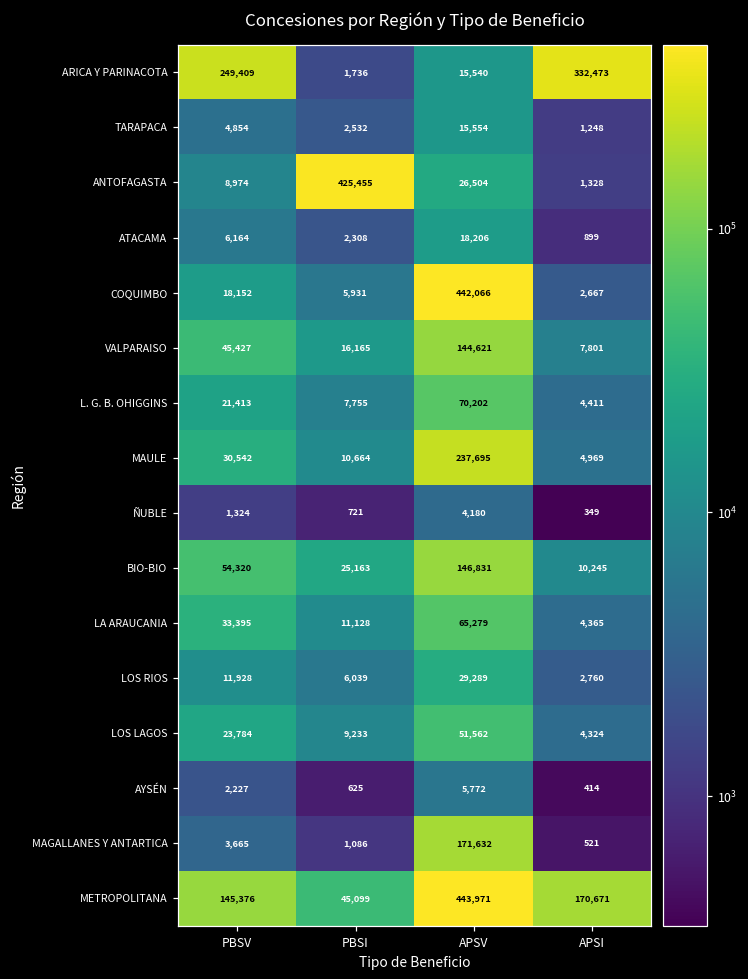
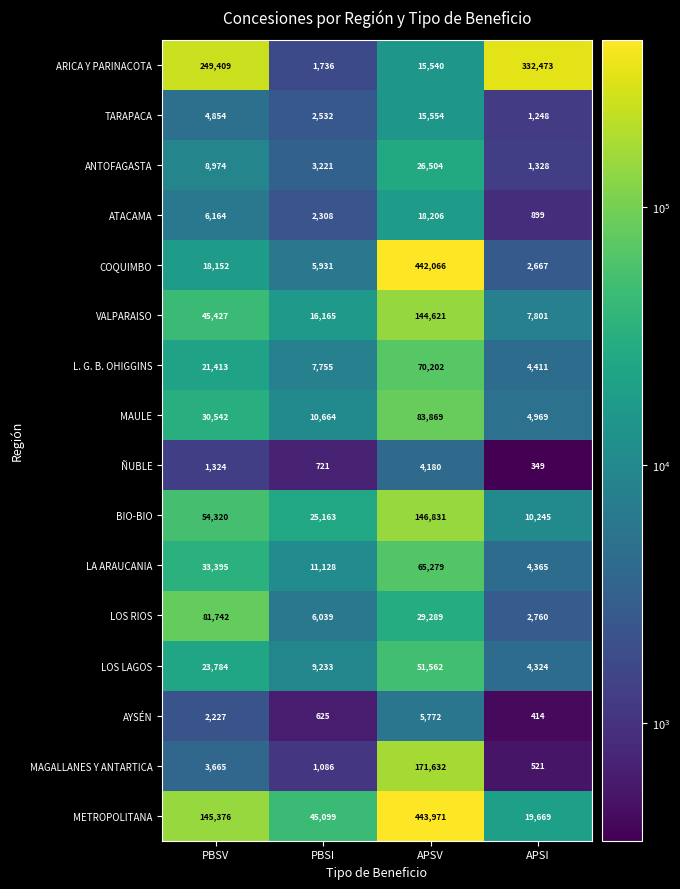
  {
    "ARICA Y PARINACOTA": {
      "PBSV": "249,409",
      "PBSI": "1,736",
      "APSV": "15,540",
      "APSI": "332,473"
    },
    "TARAPACA": {
      "PBSV": "4,854",
      "PBSI": "2,532",
      "APSV": "15,554",
      "APSI": "1,248"
    },
    "ANTOFAGASTA": {
      "PBSV": "8,974",
-     "PBSI": "425,455",
+     "PBSI": "3,221",
      "APSV": "26,504",
      "APSI": "1,328"
    },
    "ATACAMA": {
      "PBSV": "6,164",
      "PBSI": "2,308",
      "APSV": "18,206",
      "APSI": "899"
    },
    "COQUIMBO": {
      "PBSV": "18,152",
      "PBSI": "5,931",
      "APSV": "442,066",
      "APSI": "2,667"
    },
    "VALPARAISO": {
      "PBSV": "45,427",
      "PBSI": "16,165",
      "APSV": "144,621",
      "APSI": "7,801"
    },
    "L. G. B. OHIGGINS": {
      "PBSV": "21,413",
      "PBSI": "7,755",
      "APSV": "70,202",
      "APSI": "4,411"
    },
    "MAULE": {
      "PBSV": "30,542",
      "PBSI": "10,664",
-     "APSV": "237,695",
+     "APSV": "83,869",
      "APSI": "4,969"
    },
    "ÑUBLE": {
      "PBSV": "1,324",
      "PBSI": "721",
      "APSV": "4,180",
      "APSI": "349"
    },
    "BIO-BIO": {
      "PBSV": "54,320",
      "PBSI": "25,163",
      "APSV": "146,831",
      "APSI": "10,245"
    },
    "LA ARAUCANIA": {
      "PBSV": "33,395",
      "PBSI": "11,128",
      "APSV": "65,279",
      "APSI": "4,365"
    },
    "LOS RIOS": {
-     "PBSV": "11,928",
+     "PBSV": "81,742",
      "PBSI": "6,039",
      "APSV": "29,289",
      "APSI": "2,760"
    },
    "LOS LAGOS": {
      "PBSV": "23,784",
      "PBSI": "9,233",
      "APSV": "51,562",
      "APSI": "4,324"
    },
    "AYSÉN": {
      "PBSV": "2,227",
      "PBSI": "625",
      "APSV": "5,772",
      "APSI": "414"
    },
    "MAGALLANES Y ANTARTICA": {
      "PBSV": "3,665",
      "PBSI": "1,086",
      "APSV": "171,632",
      "APSI": "521"
    },
    "METROPOLITANA": {
      "PBSV": "145,376",
      "PBSI": "45,099",
      "APSV": "443,971",
-     "APSI": "170,671"
+     "APSI": "19,669"
    }
  }
